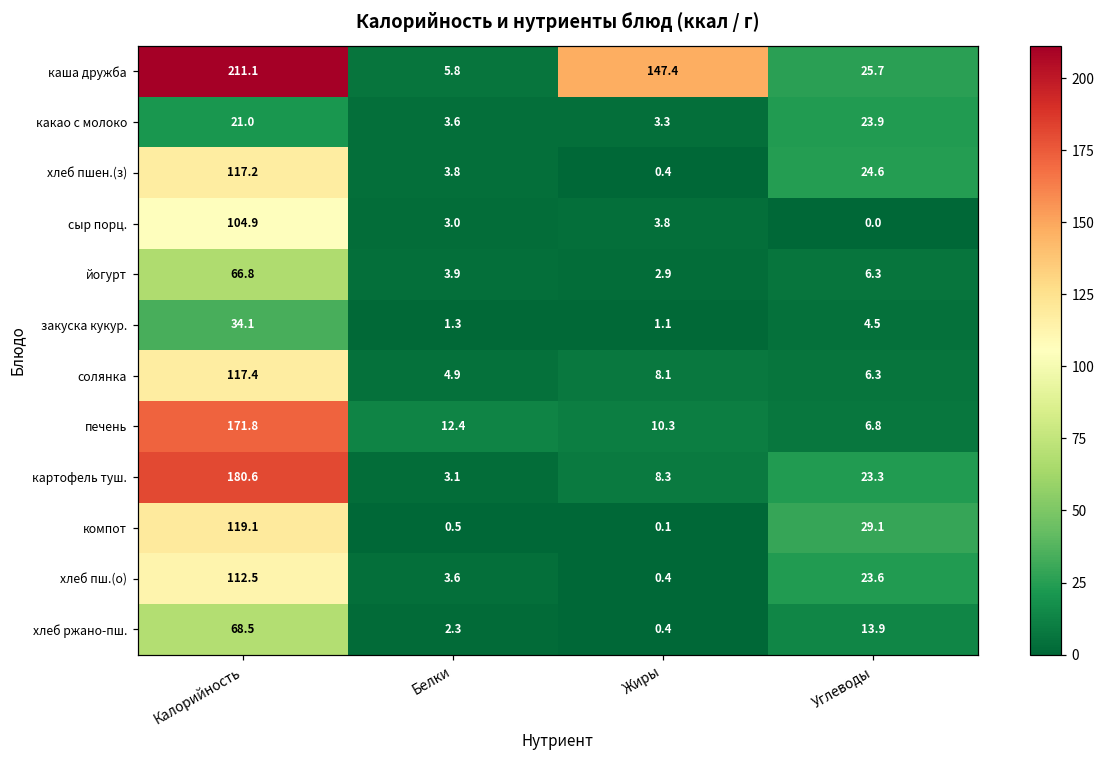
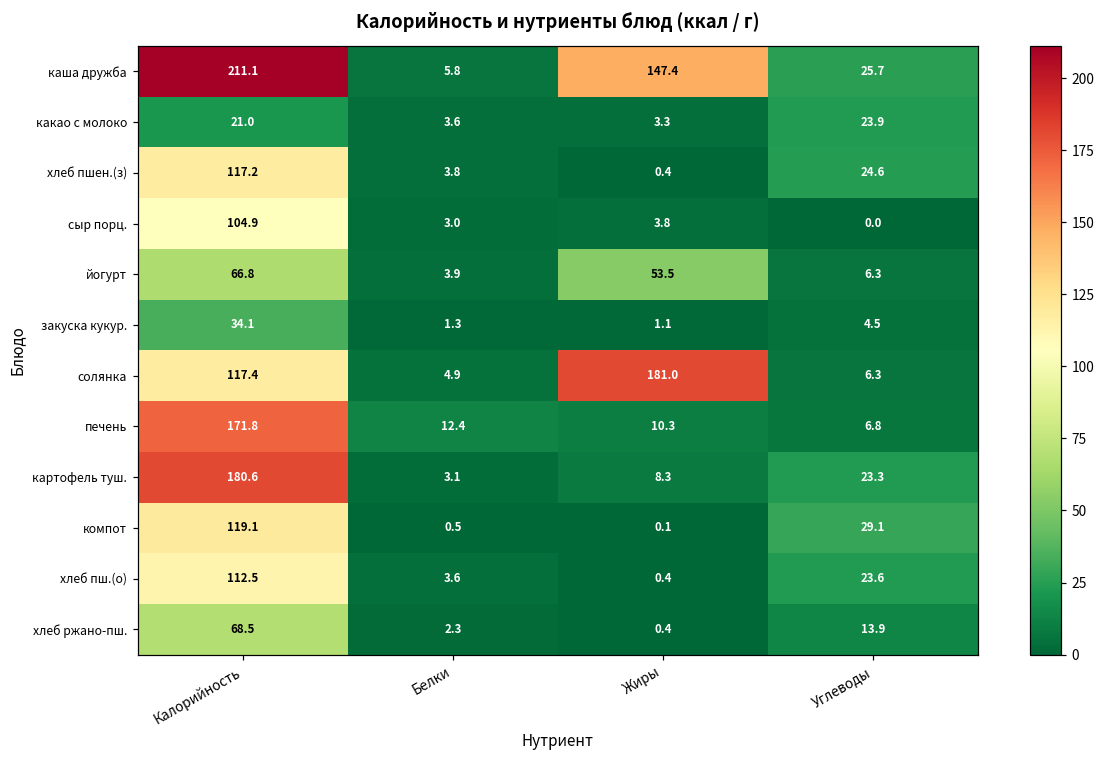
  {
    "каша дружба": {
      "Калорийность": 211.1,
      "Белки": 5.8,
      "Жиры": 147.4,
      "Углеводы": 25.7
    },
    "какао с молоко": {
      "Калорийность": 21.0,
      "Белки": 3.6,
      "Жиры": 3.3,
      "Углеводы": 23.9
    },
    "хлеб пшен.(з)": {
      "Калорийность": 117.2,
      "Белки": 3.8,
      "Жиры": 0.4,
      "Углеводы": 24.6
    },
    "сыр порц.": {
      "Калорийность": 104.9,
      "Белки": 3.0,
      "Жиры": 3.8,
      "Углеводы": 0.0
    },
    "йогурт": {
      "Калорийность": 66.8,
      "Белки": 3.9,
-     "Жиры": 2.9,
+     "Жиры": 53.5,
      "Углеводы": 6.3
    },
    "закуска кукур.": {
      "Калорийность": 34.1,
      "Белки": 1.3,
      "Жиры": 1.1,
      "Углеводы": 4.5
    },
    "солянка": {
      "Калорийность": 117.4,
      "Белки": 4.9,
-     "Жиры": 8.1,
+     "Жиры": 181.0,
      "Углеводы": 6.3
    },
    "печень": {
      "Калорийность": 171.8,
      "Белки": 12.4,
      "Жиры": 10.3,
      "Углеводы": 6.8
    },
    "картофель туш.": {
      "Калорийность": 180.6,
      "Белки": 3.1,
      "Жиры": 8.3,
      "Углеводы": 23.3
    },
    "компот": {
      "Калорийность": 119.1,
      "Белки": 0.5,
      "Жиры": 0.1,
      "Углеводы": 29.1
    },
    "хлеб пш.(о)": {
      "Калорийность": 112.5,
      "Белки": 3.6,
      "Жиры": 0.4,
      "Углеводы": 23.6
    },
    "хлеб ржано-пш.": {
      "Калорийность": 68.5,
      "Белки": 2.3,
      "Жиры": 0.4,
      "Углеводы": 13.9
    }
  }
